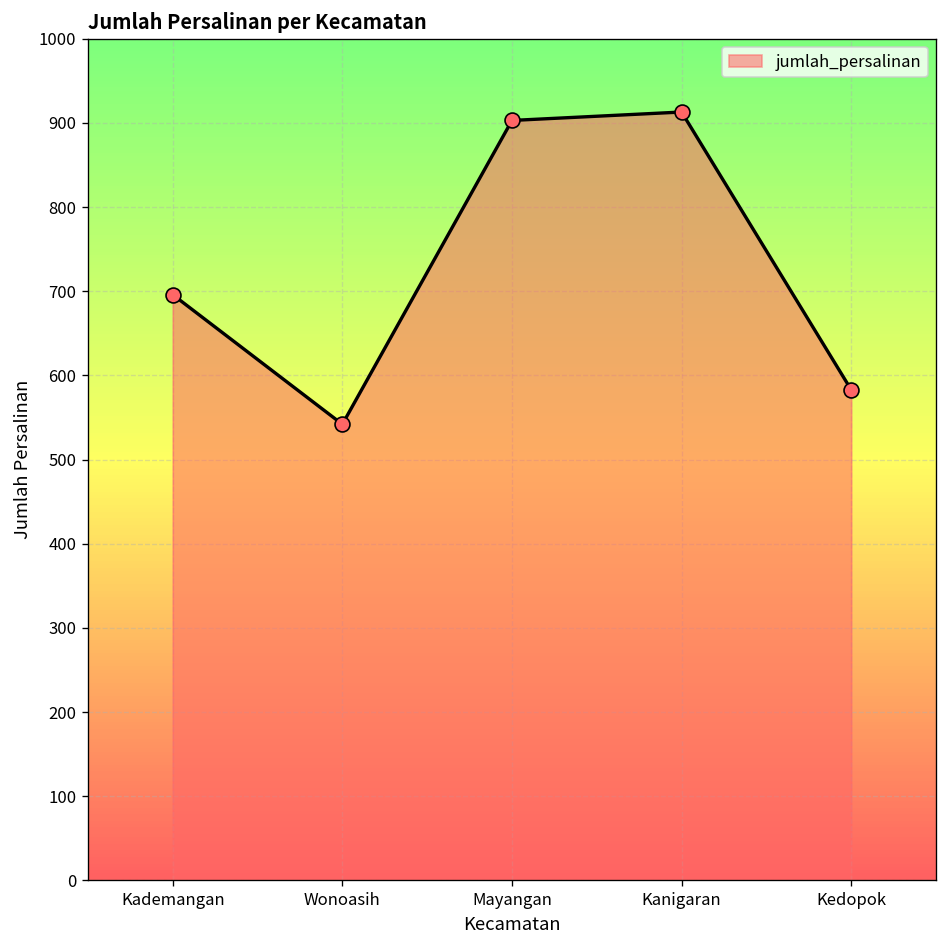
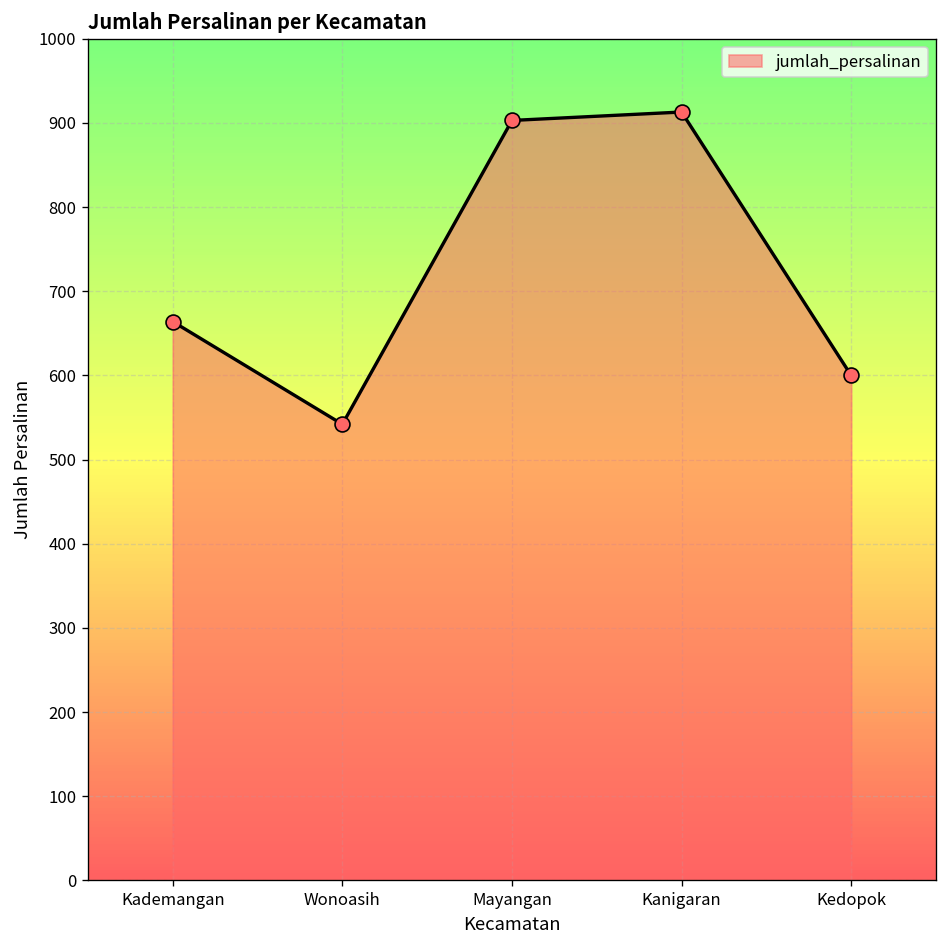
  {
-   "Kademangan": 700,
+   "Kademangan": 660,
    "Wonoasih": 540,
    "Mayangan": 900,
    "Kanigaran": 910,
-   "Kedopok": 580
+   "Kedopok": 600
  }
